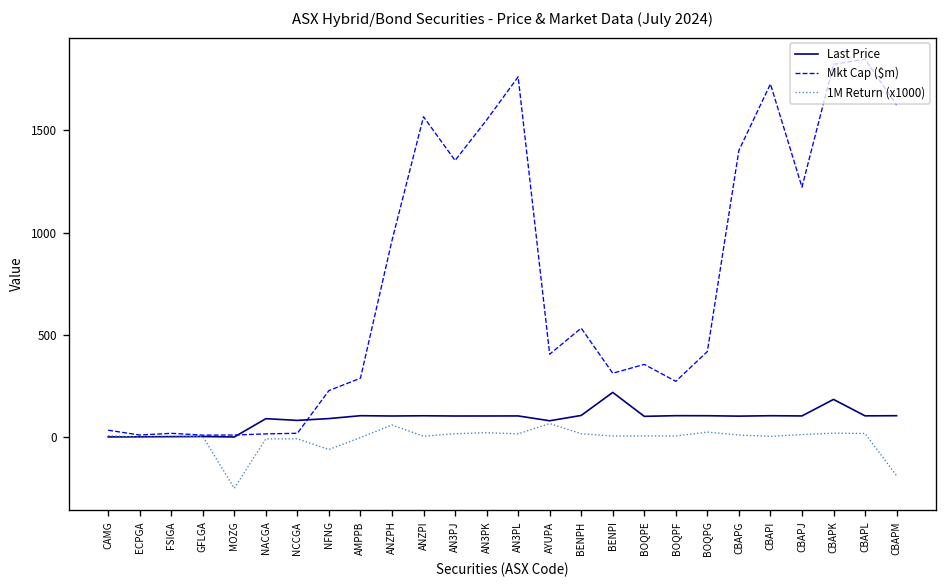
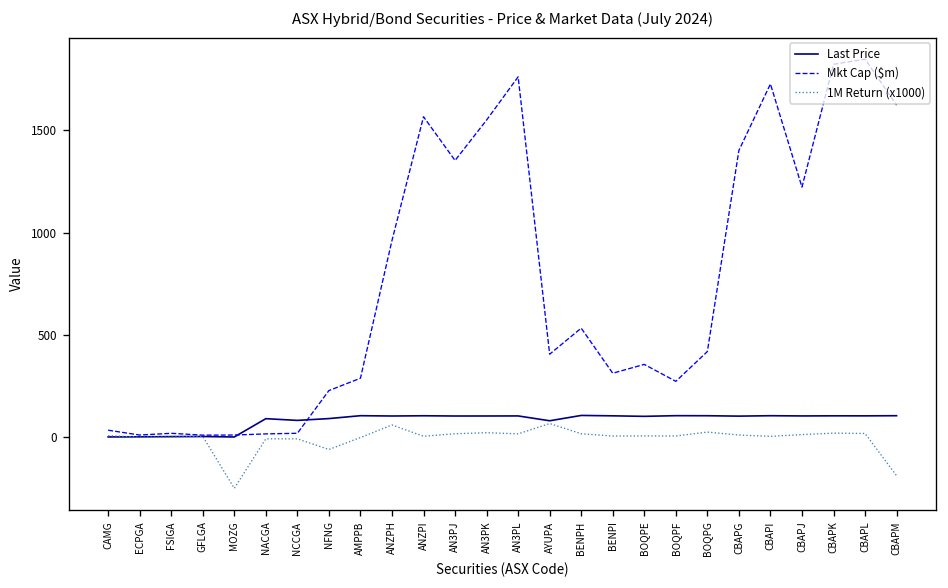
  {
    "Last Price": {
      "NACGA": 90,
      "NCCGA": 80,
      "NFNG": 90,
      "AMPPB": 100,
      "ANZPH": 100,
      "ANZPI": 100,
      "AN3PJ": 100,
      "AN3PK": 100,
      "AN3PL": 100,
      "BENPH": 110,
-     "BENPI": 220,
+     "BENPI": 100,
      "BOQPE": 100,
      "BOQPF": 100,
      "BOQPG": 100,
      "CBAPG": 100,
      "CBAPI": 100,
      "CBAPJ": 100,
-     "CBAPK": 180,
+     "CBAPK": 100,
      "CBAPL": 100,
      "CBAPM": 100
    },
    "Mkt Cap ($m)": {
      "CAMG": 30,
      "FSIGA": 20,
      "NACGA": 20,
      "NCCGA": 20,
      "NFNG": 230,
      "AMPPB": 290,
      "ANZPH": 960,
      "ANZPI": 1570,
      "AN3PJ": 1350,
      "AN3PK": 1550,
      "AN3PL": 1760,
      "AYUPA": 410,
      "BENPH": 530,
      "BENPI": 310,
      "BOQPE": 360,
      "BOQPF": 270,
      "BOQPG": 420,
      "CBAPG": 1400,
      "CBAPI": 1730,
      "CBAPJ": 1220,
      "CBAPM": 1620
    },
    "1M Return (x1000)": {
      "MOZG": -250,
      "NACGA": -10,
      "NCCGA": -10,
      "NFNG": -60,
      "AMPPB": 0,
      "ANZPH": 60,
      "ANZPI": 0,
      "AN3PJ": 20,
      "AN3PK": 20,
      "AN3PL": 20,
      "BENPH": 20,
      "BENPI": 10,
      "BOQPE": 10,
      "BOQPF": 10,
      "BOQPG": 20,
      "CBAPG": 10,
      "CBAPI": 0,
      "CBAPJ": 10,
      "CBAPK": 20,
      "CBAPL": 20,
      "CBAPM": -190
    }
  }
